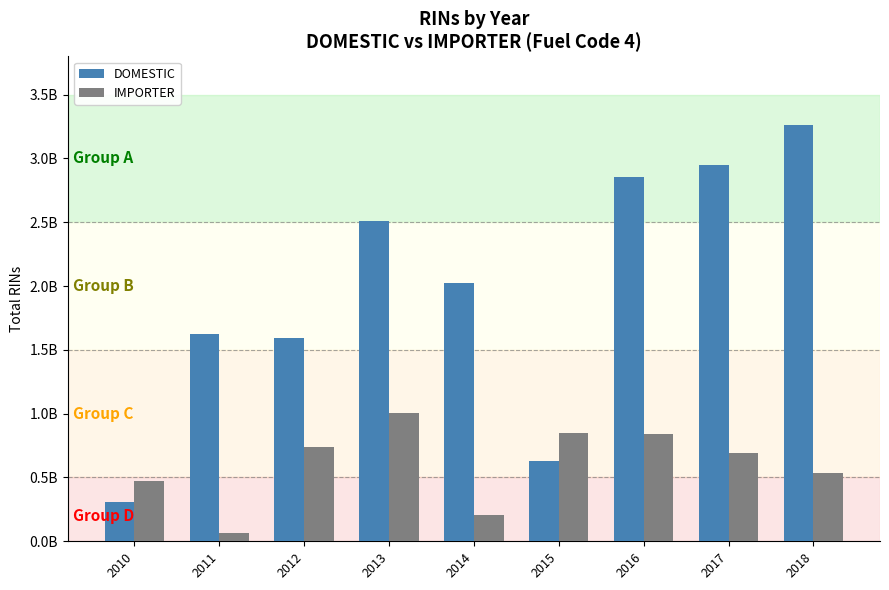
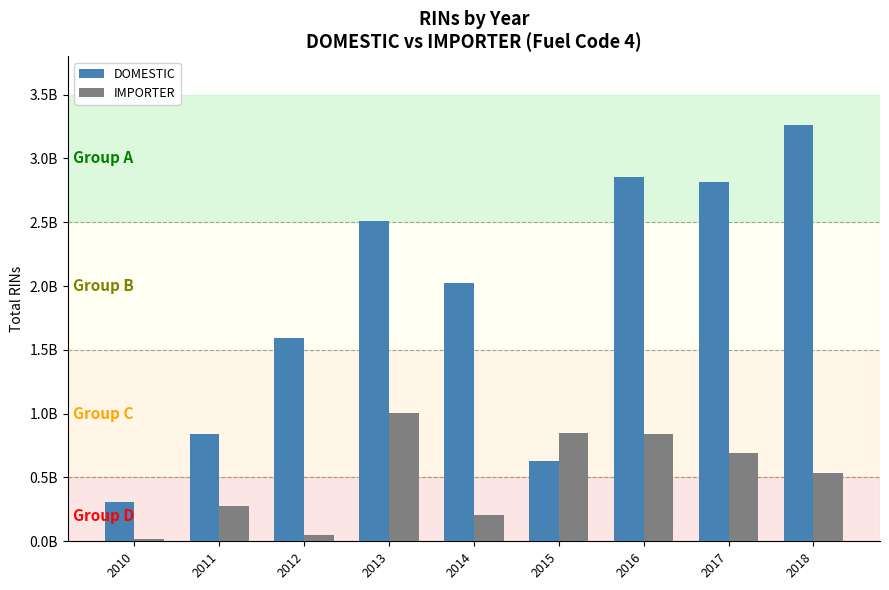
  {
    "DOMESTIC": {
      "2010": 300000000,
-     "2011": 1620000000,
+     "2011": 840000000,
      "2012": 1590000000,
      "2013": 2510000000,
      "2014": 2020000000,
      "2015": 630000000,
      "2016": 2850000000,
-     "2017": 2950000000,
+     "2017": 2820000000,
      "2018": 3260000000
    },
    "IMPORTER": {
-     "2010": 470000000,
-     "2011": 70000000,
-     "2012": 740000000,
+     "2010": 20000000,
+     "2011": 270000000,
+     "2012": 50000000,
      "2013": 1010000000,
      "2014": 200000000,
      "2015": 840000000,
      "2016": 840000000,
      "2017": 690000000,
      "2018": 540000000
    }
  }
